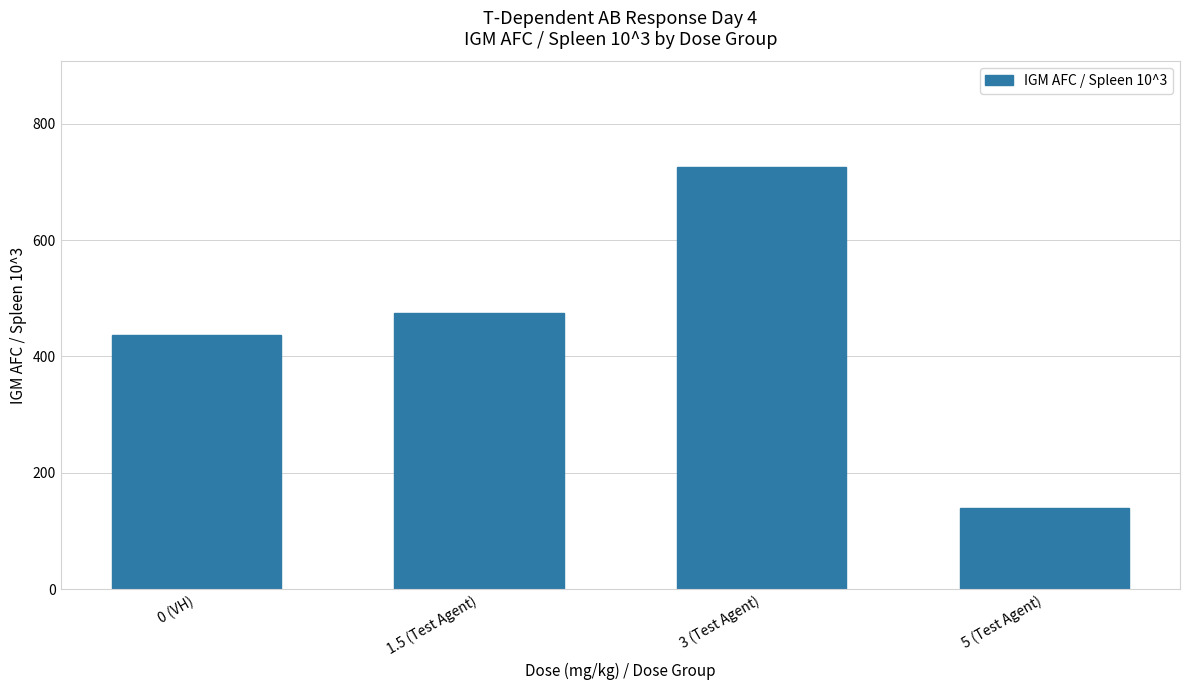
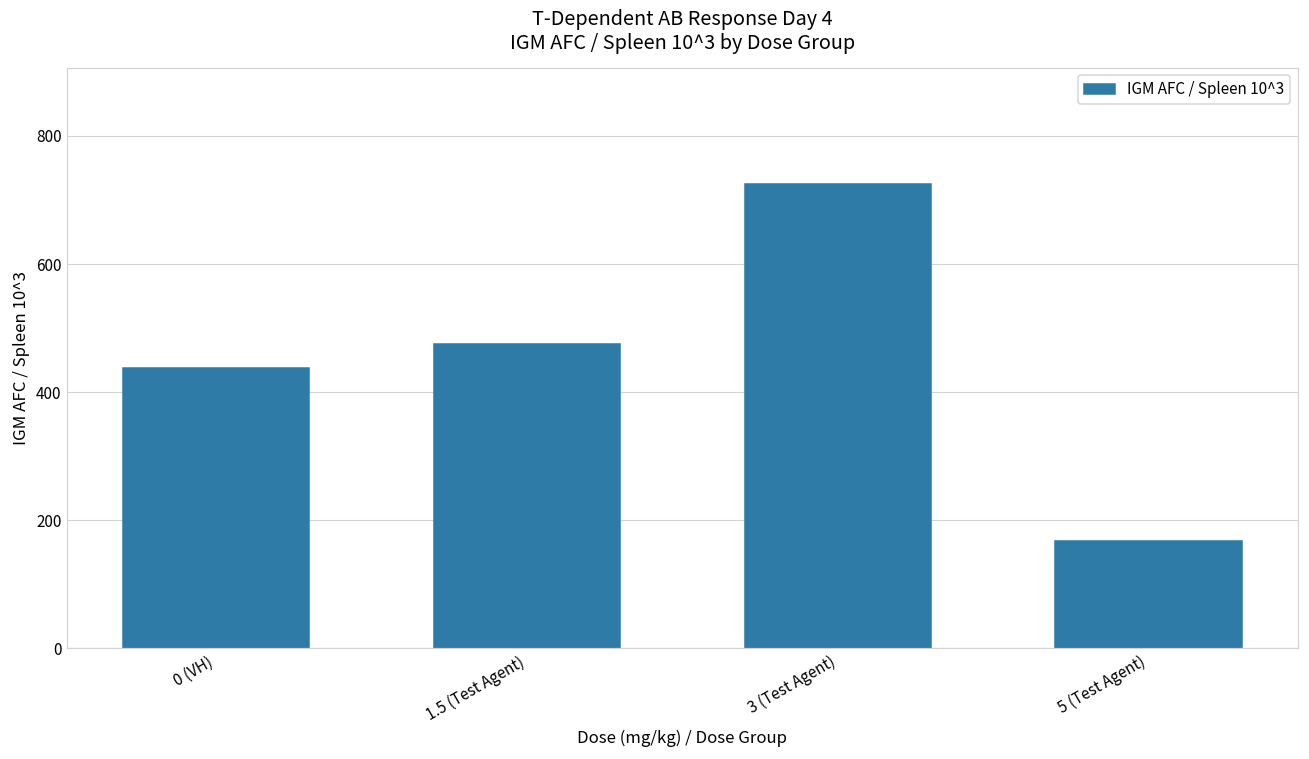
  {
    "0 (VH)": 440,
    "1.5 (Test Agent)": 480,
    "3 (Test Agent)": 730,
-   "5 (Test Agent)": 140
+   "5 (Test Agent)": 170
  }
